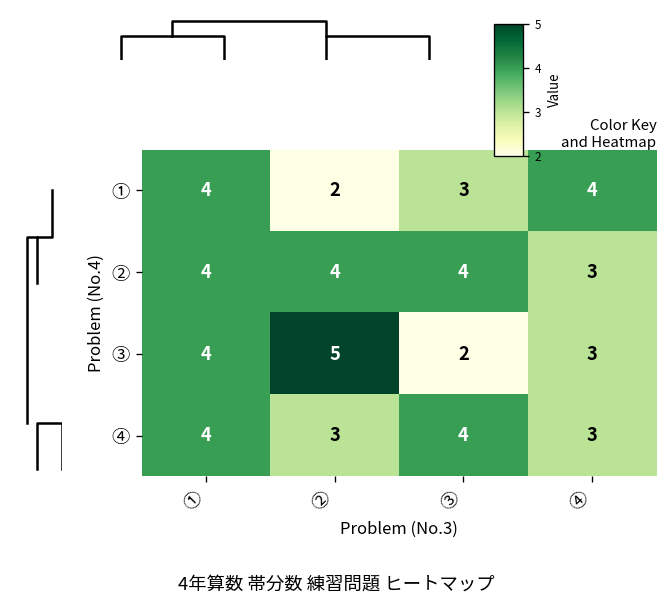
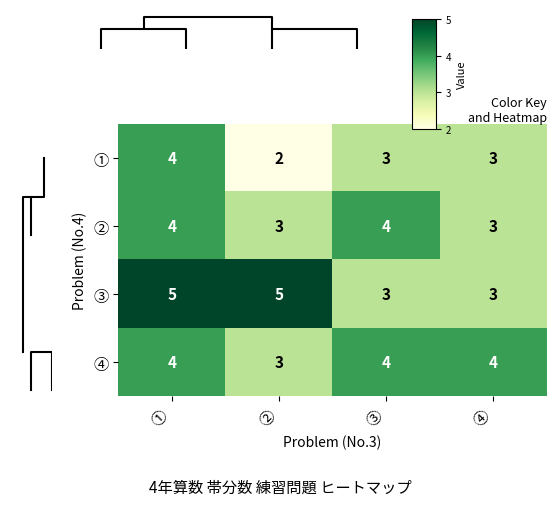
  {
    "Color Key and Heatmap": {
      "①": {
        "①": 4,
        "②": 2,
        "③": 3,
-       "④": 4
+       "④": 3
      },
      "②": {
        "①": 4,
-       "②": 4,
+       "②": 3,
        "③": 4,
        "④": 3
      },
      "③": {
-       "①": 4,
+       "①": 5,
        "②": 5,
-       "③": 2,
+       "③": 3,
        "④": 3
      },
      "④": {
        "①": 4,
        "②": 3,
        "③": 4,
-       "④": 3
+       "④": 4
      }
    }
  }
